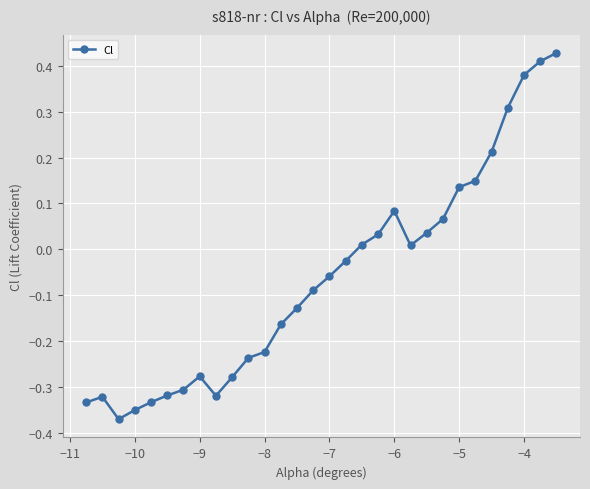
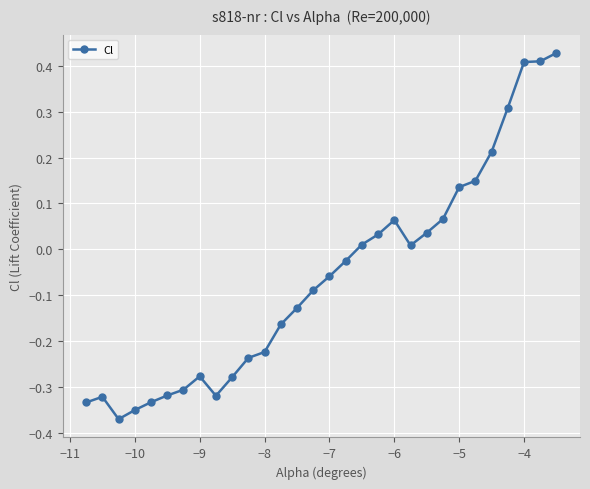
  {
    "−10": -0.35,
    "−9": -0.28,
    "−8": -0.22,
    "−7": -0.06,
-   "−6": 0.08,
+   "−6": 0.06,
    "−5": 0.14,
-   "−4": 0.38
+   "−4": 0.41
  }
